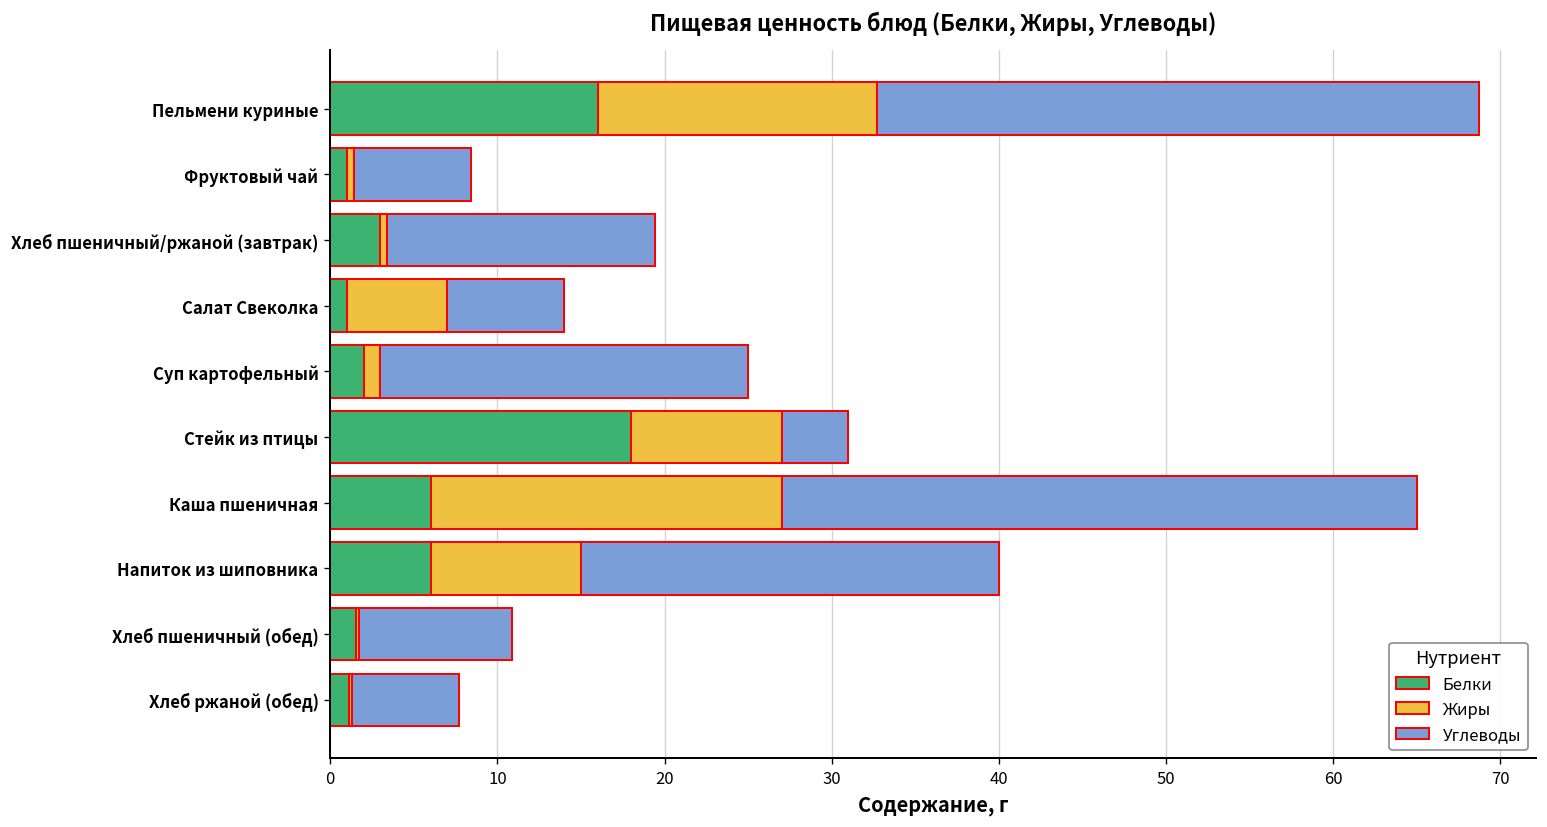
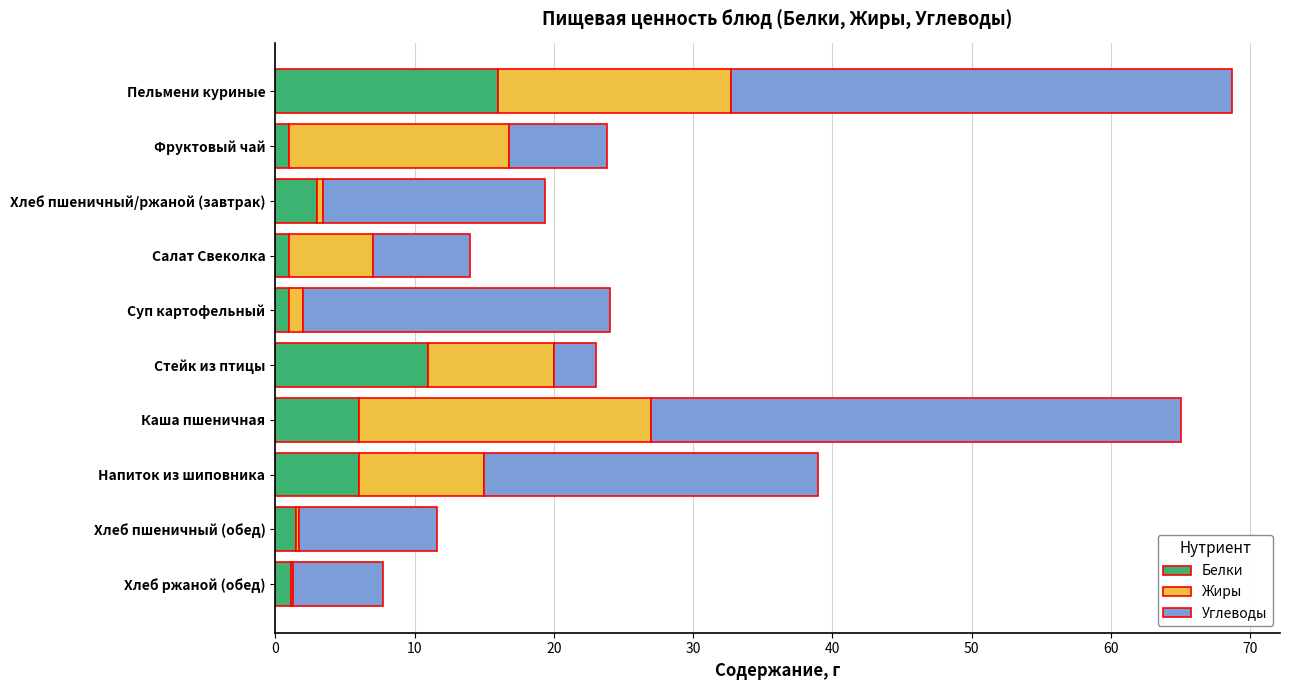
  {
    "Белки": {
      "Пельмени куриные": 16,
      "Фруктовый чай": 1,
      "Хлеб пшеничный/ржаной (завтрак)": 3,
      "Салат Свеколка": 1,
-     "Суп картофельный": 2,
-     "Стейк из птицы": 18,
+     "Суп картофельный": 1,
+     "Стейк из птицы": 11,
      "Каша пшеничная": 6,
      "Напиток из шиповника": 6,
      "Хлеб пшеничный (обед)": 1.5,
      "Хлеб ржаной (обед)": 1
    },
    "Жиры": {
      "Пельмени куриные": 16.7,
-     "Фруктовый чай": 0.4,
+     "Фруктовый чай": 15.8,
      "Хлеб пшеничный/ржаной (завтрак)": 0.4,
      "Салат Свеколка": 6.0,
      "Суп картофельный": 1.0,
      "Стейк из птицы": 9.0,
      "Каша пшеничная": 21.0,
      "Напиток из шиповника": 9.0,
      "Хлеб пшеничный (обед)": 0.2,
      "Хлеб ржаной (обед)": 0.2
    },
    "Углеводы": {
      "Пельмени куриные": 36.0,
      "Фруктовый чай": 7.0,
      "Хлеб пшеничный/ржаной (завтрак)": 16.0,
      "Салат Свеколка": 7.0,
      "Суп картофельный": 22.0,
-     "Стейк из птицы": 4,
+     "Стейк из птицы": 3,
      "Каша пшеничная": 38.0,
-     "Напиток из шиповника": 25,
-     "Хлеб пшеничный (обед)": 9.2,
+     "Напиток из шиповника": 24,
+     "Хлеб пшеничный (обед)": 9.9,
      "Хлеб ржаной (обед)": 6.4
    }
  }
